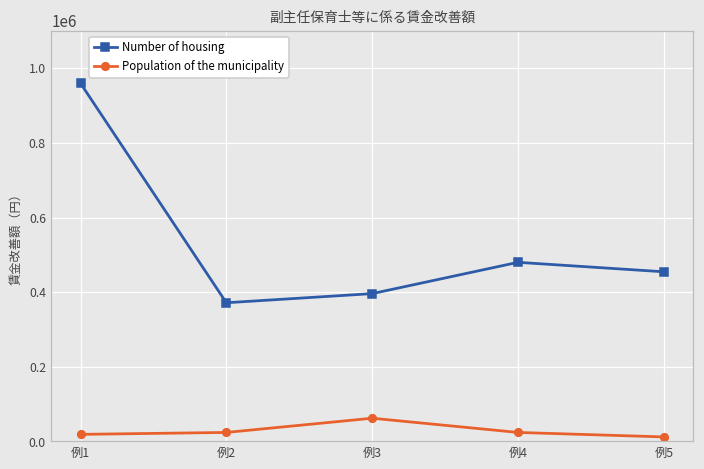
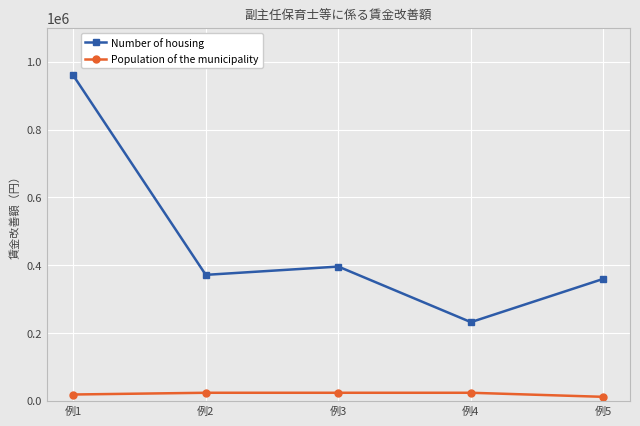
  {
    "Number of housing": {
      "例1": 960000,
      "例2": 370000,
      "例3": 400000,
-     "例4": 480000,
-     "例5": 450000
+     "例4": 230000,
+     "例5": 360000
    },
    "Population of the municipality": {
      "例1": 20000,
      "例2": 20000,
-     "例3": 60000,
+     "例3": 20000,
      "例4": 20000,
      "例5": 10000
    }
  }
